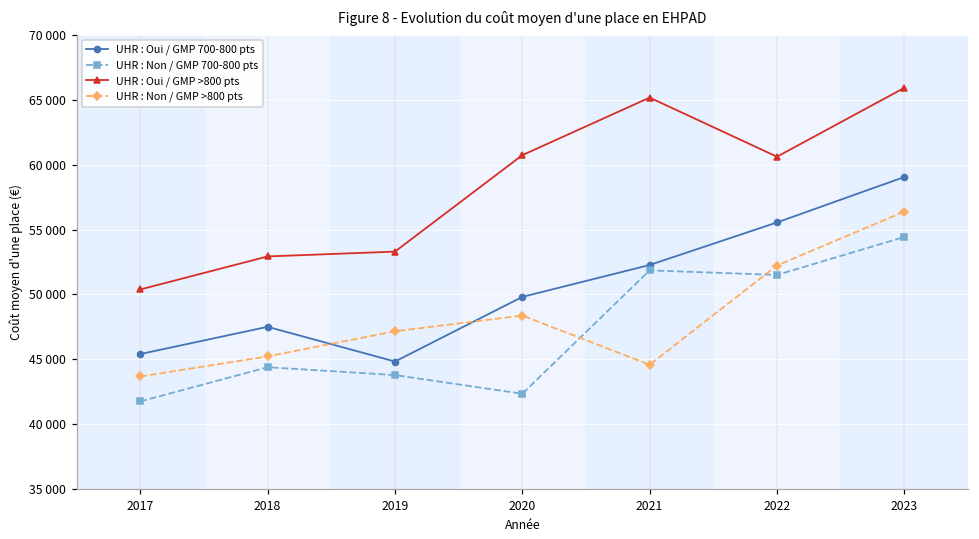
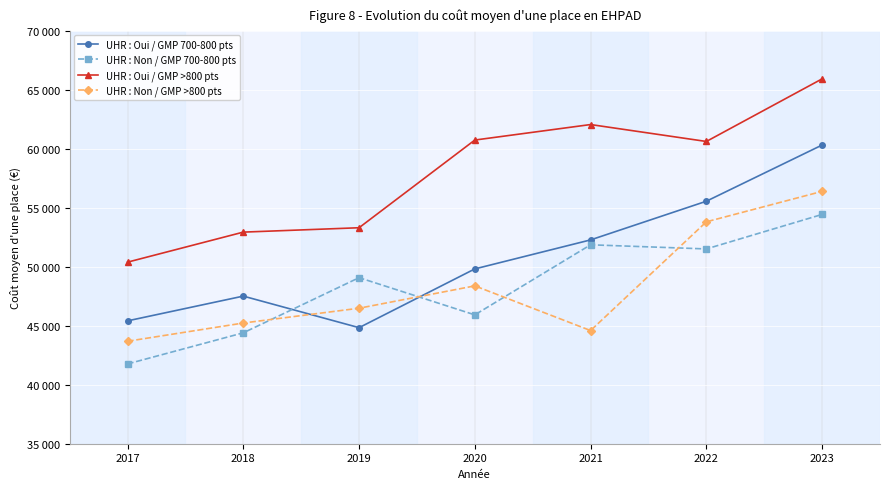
  {
    "UHR : Oui / GMP 700-800 pts": {
      "2017": 45400,
      "2018": 47500,
      "2019": 44800,
      "2020": 49800,
      "2021": 52300,
      "2022": 55500,
-     "2023": 59000
+     "2023": 60300
    },
    "UHR : Non / GMP 700-800 pts": {
      "2017": 41800,
      "2018": 44400,
-     "2019": 43800,
-     "2020": 42400,
+     "2019": 49100,
+     "2020": 45900,
      "2021": 51900,
      "2022": 51500,
      "2023": 54400
    },
    "UHR : Oui / GMP >800 pts": {
      "2017": 50400,
      "2018": 52900,
      "2019": 53300,
      "2020": 60700,
-     "2021": 65200,
+     "2021": 62000,
      "2022": 60600,
      "2023": 65900
    },
    "UHR : Non / GMP >800 pts": {
      "2017": 43700,
      "2018": 45200,
-     "2019": 47200,
+     "2019": 46500,
      "2020": 48400,
      "2021": 44600,
-     "2022": 52200,
+     "2022": 53800,
      "2023": 56400
    }
  }
